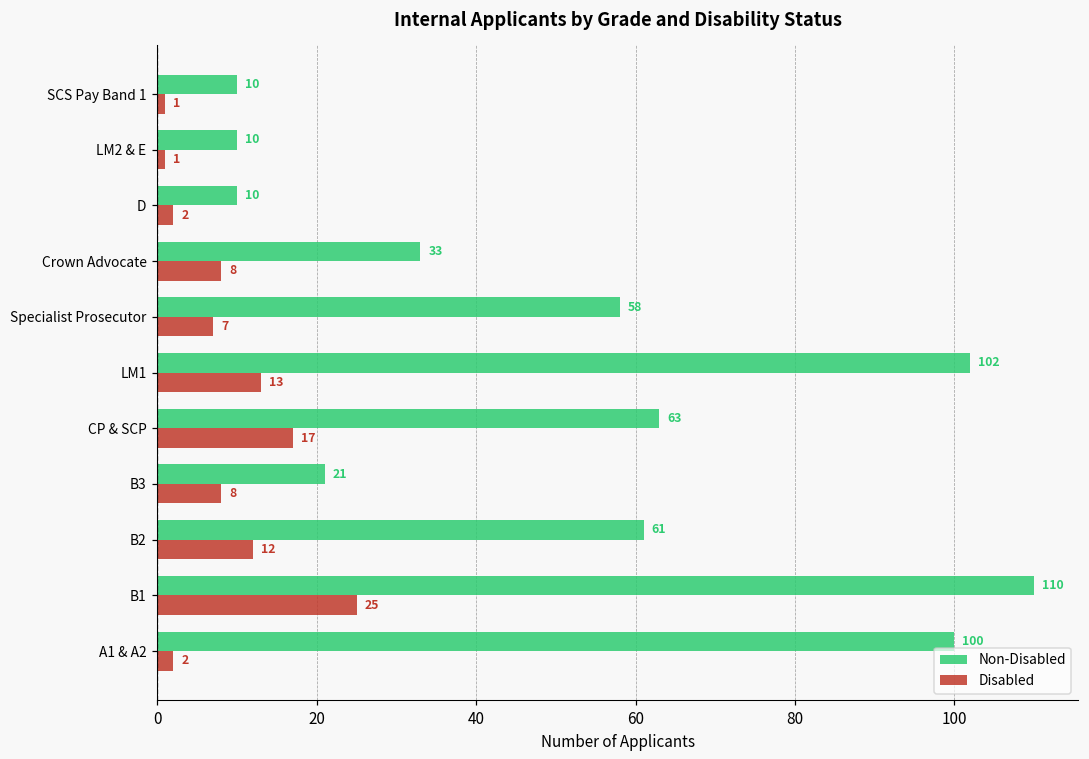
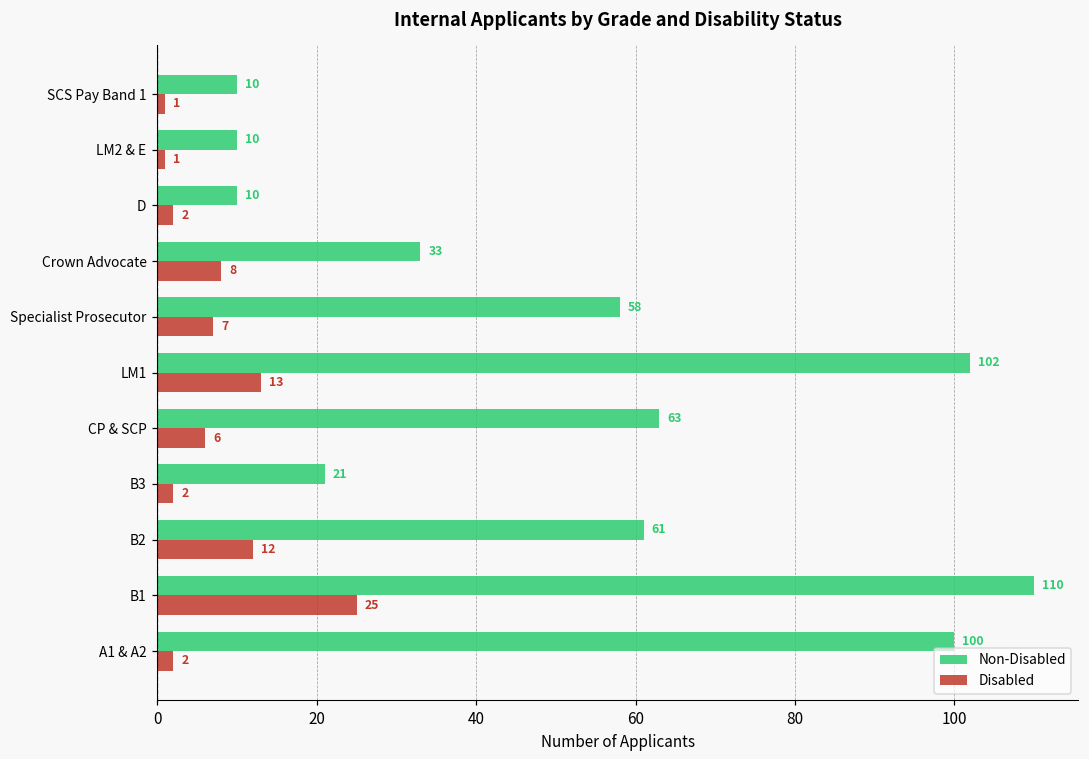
  {
    "Non-Disabled": {
      "SCS Pay Band 1": 10,
      "LM2 & E": 10,
      "D": 10,
      "Crown Advocate": 33,
      "Specialist Prosecutor": 58,
      "LM1": 102,
      "CP & SCP": 63,
      "B3": 21,
      "B2": 61,
      "B1": 110
    },
    "Disabled": {
      "SCS Pay Band 1": 1,
      "LM2 & E": 1,
      "D": 2,
      "Crown Advocate": 8,
      "Specialist Prosecutor": 7,
      "LM1": 13,
-     "CP & SCP": 17,
-     "B3": 8,
+     "CP & SCP": 6,
+     "B3": 2,
      "B2": 12,
      "B1": 25,
      "A1 & A2": 2
    }
  }
